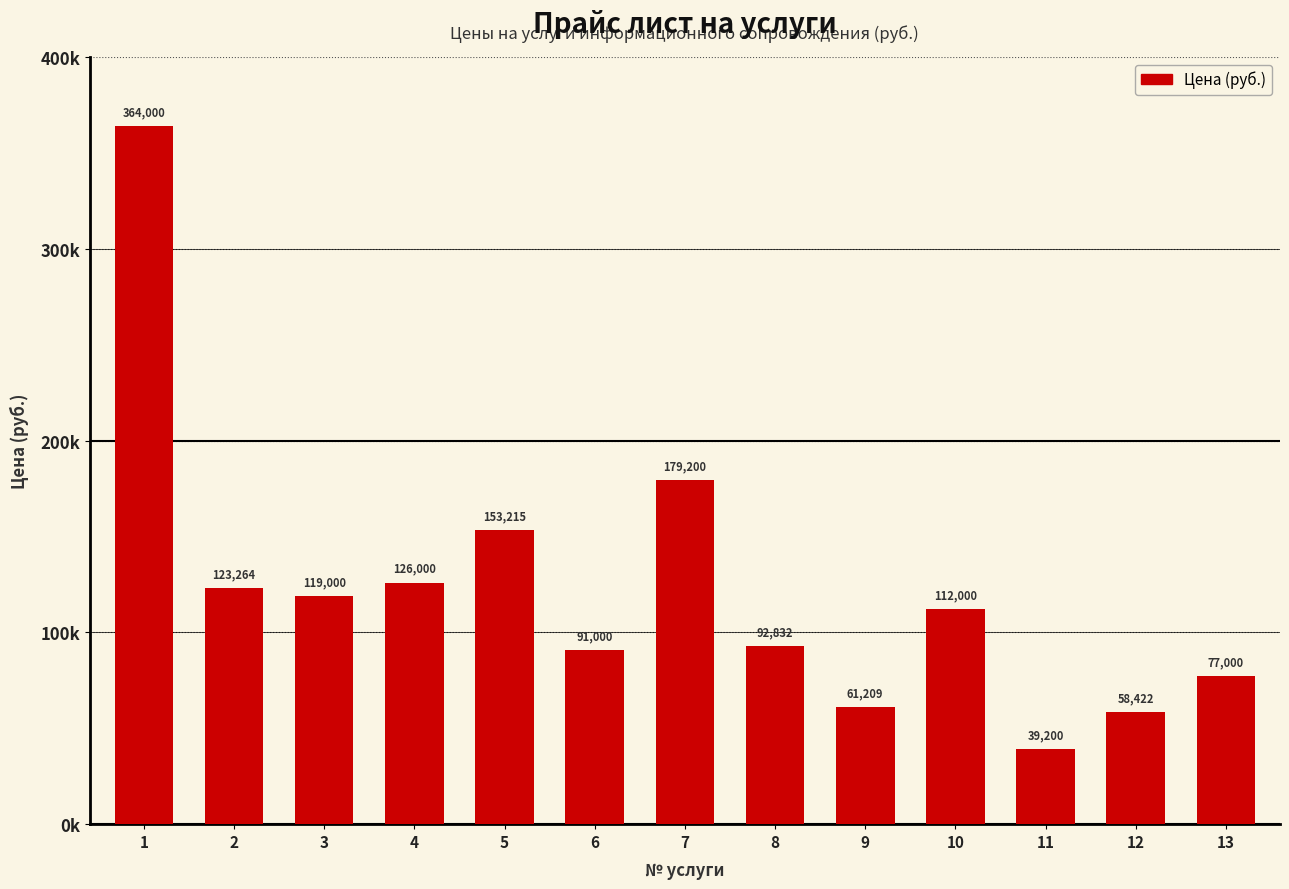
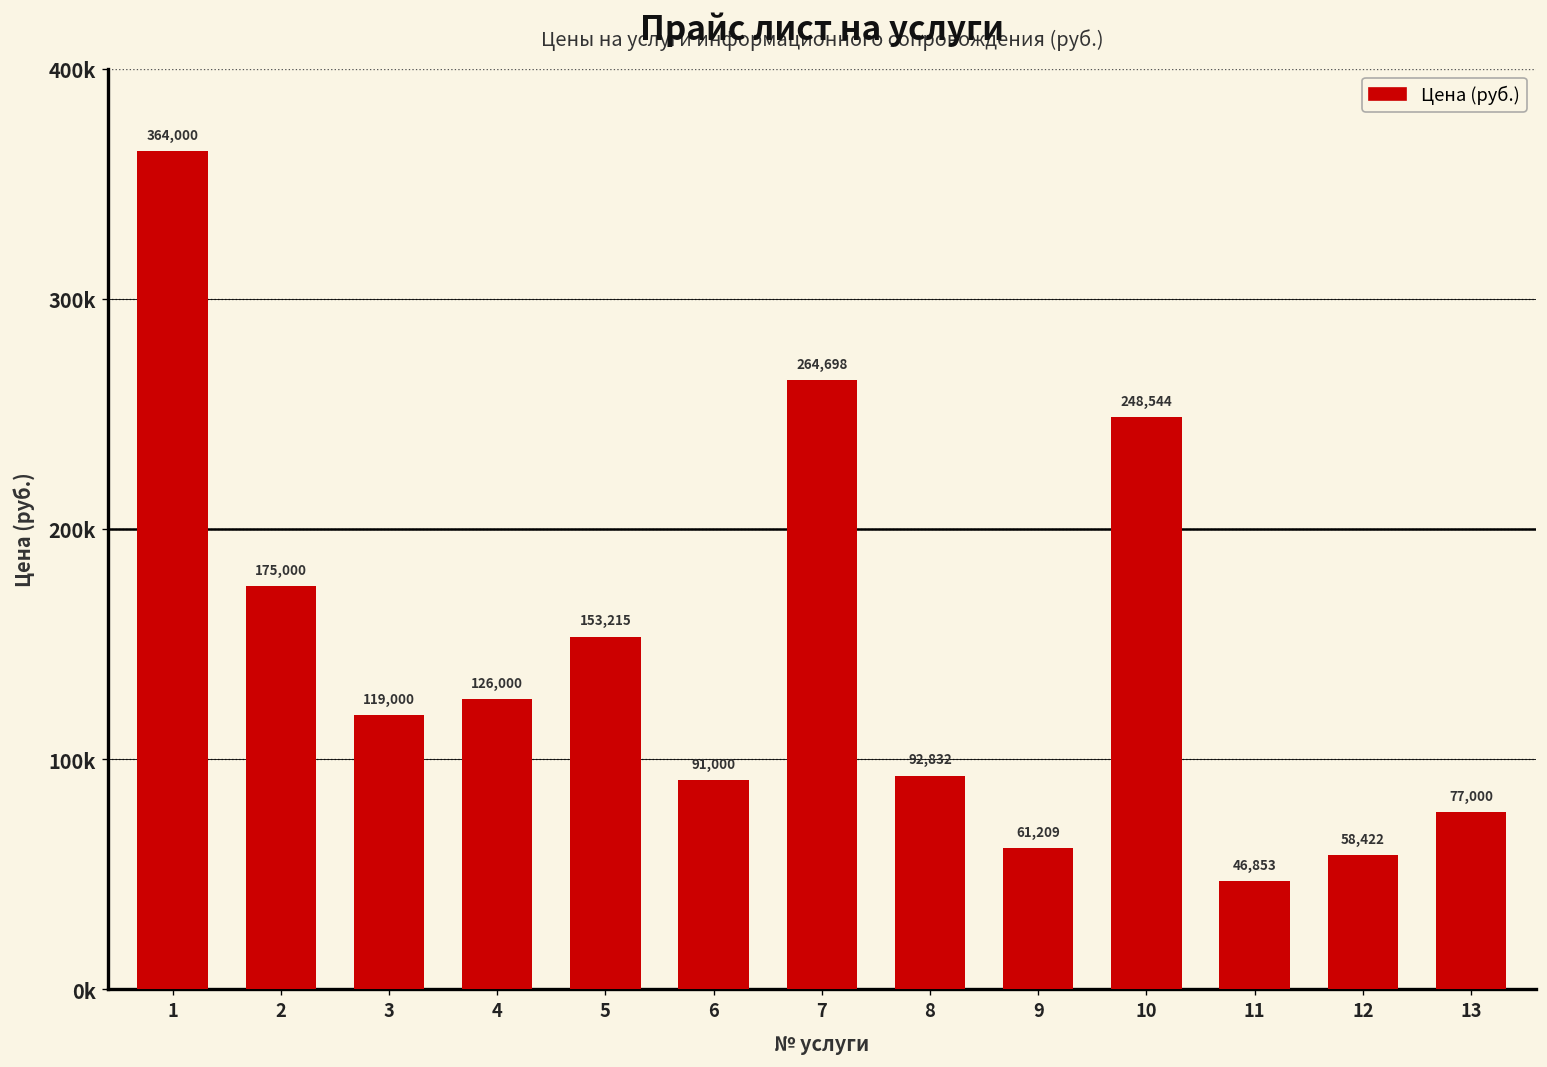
  {
    "1": "364,000",
-   "2": "123,264",
+   "2": "175,000",
    "3": "119,000",
    "4": "126,000",
    "5": "153,215",
    "6": "91,000",
-   "7": "179,200",
+   "7": "264,698",
    "8": "92,832",
    "9": "61,209",
-   "10": "112,000",
-   "11": "39,200",
+   "10": "248,544",
+   "11": "46,853",
    "12": "58,422",
    "13": "77,000"
  }
